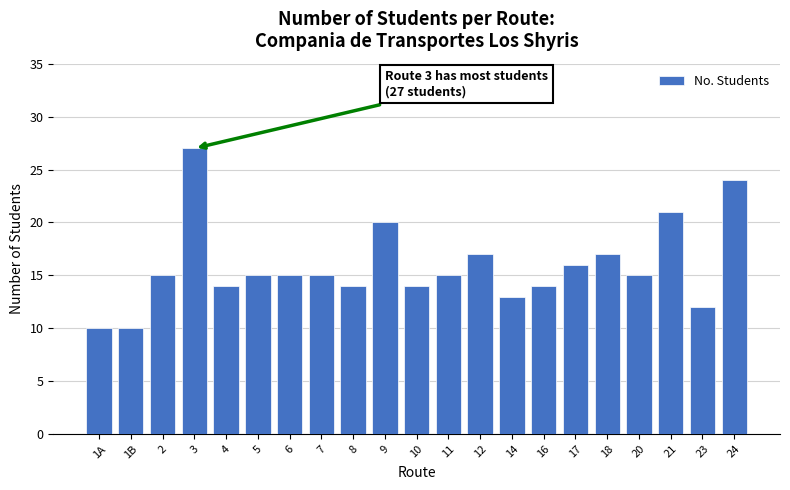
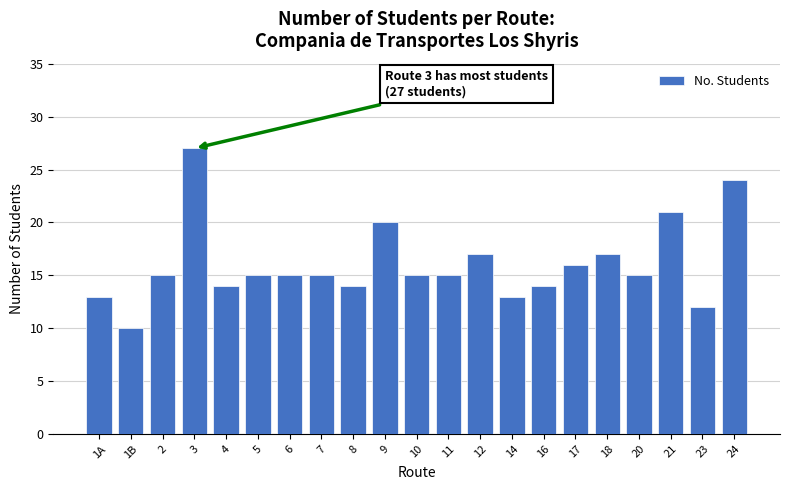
  {
-   "1A": 10,
+   "1A": 13,
    "1B": 10,
    "2": 15,
    "4": 14,
    "5": 15,
    "6": 15,
    "7": 15,
    "8": 14,
    "9": 20,
-   "10": 14,
+   "10": 15,
    "11": 15,
    "12": 17,
    "14": 13,
    "16": 14,
    "17": 16,
    "18": 17,
    "20": 15,
    "21": 21,
    "23": 12,
    "24": 24
  }
